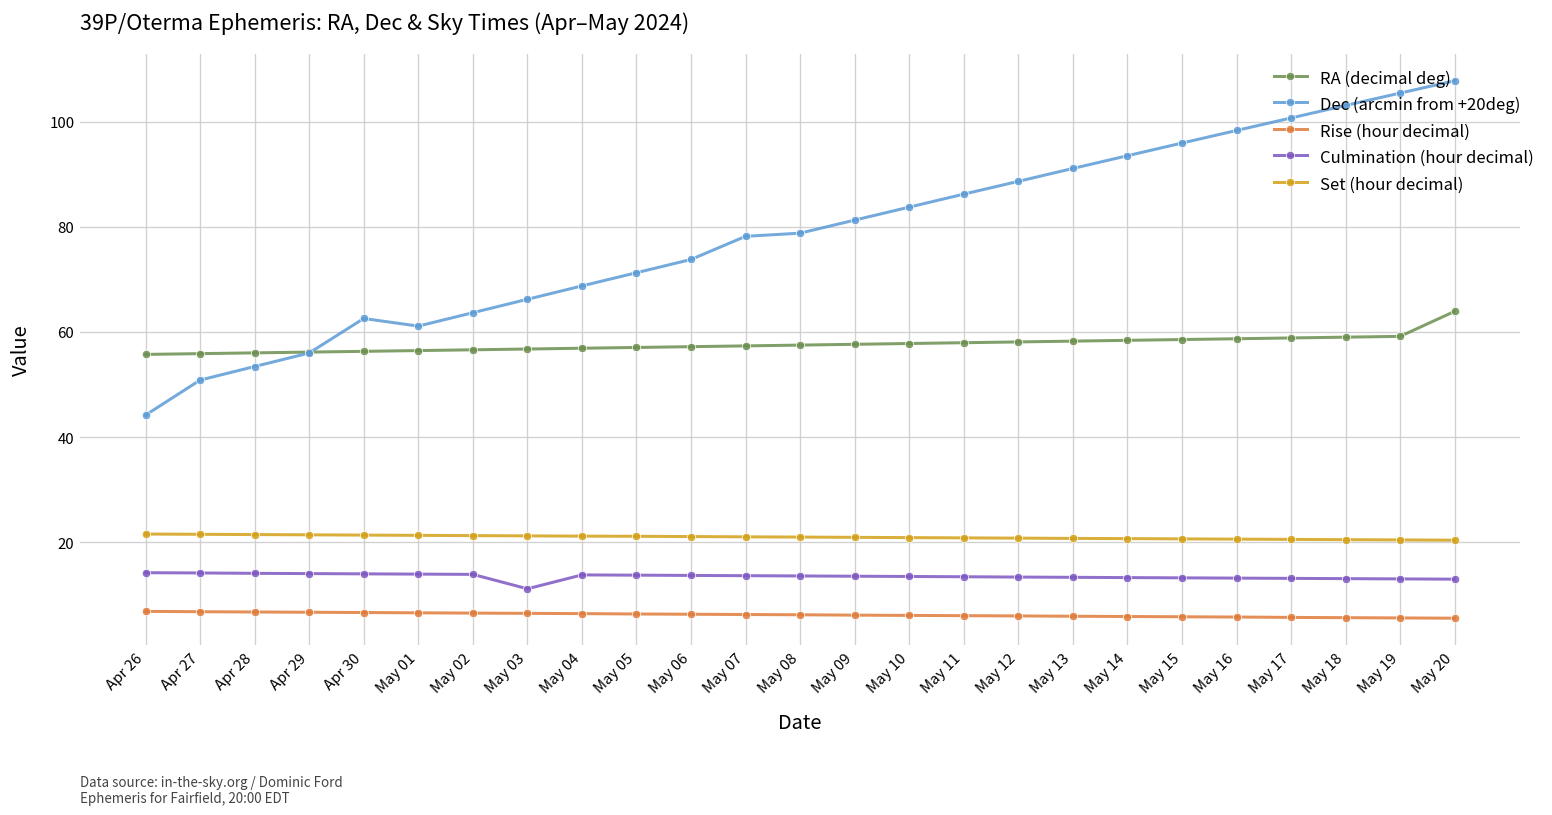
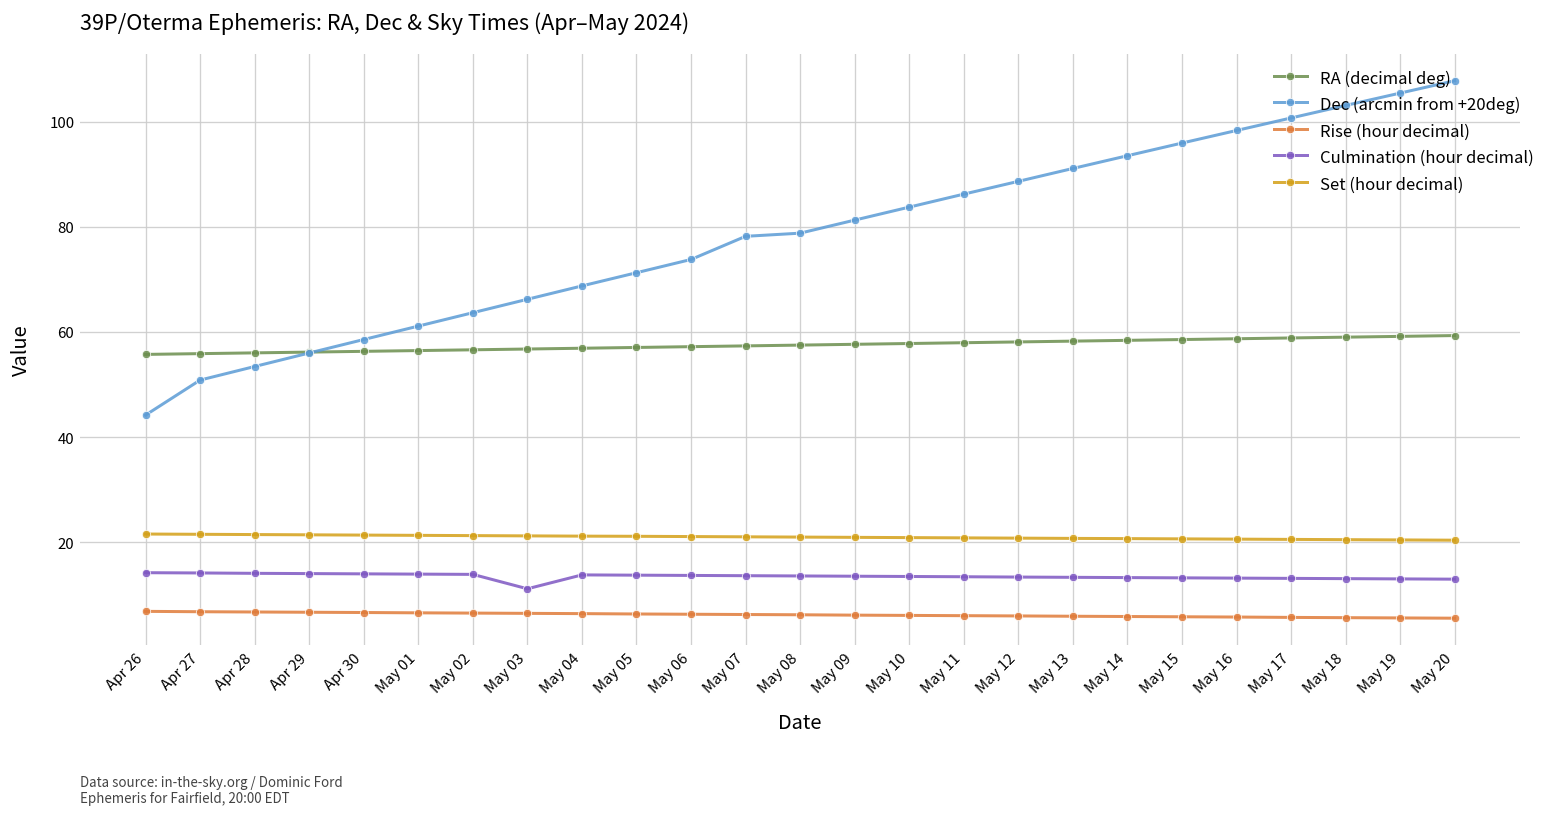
  {
    "RA (decimal deg)": {
      "Apr 26": 56,
      "Apr 27": 56,
      "Apr 28": 56,
      "Apr 30": 56,
      "May 01": 56,
      "May 02": 57,
      "May 03": 57,
      "May 04": 57,
      "May 05": 57,
      "May 06": 57,
      "May 07": 57,
      "May 08": 58,
      "May 09": 58,
      "May 10": 58,
      "May 11": 58,
      "May 12": 58,
      "May 13": 58,
      "May 14": 58,
      "May 15": 59,
      "May 16": 59,
      "May 17": 59,
      "May 18": 59,
      "May 19": 59,
-     "May 20": 64
+     "May 20": 59
    },
    "Dec (arcmin from +20deg)": {
      "Apr 26": 44,
      "Apr 27": 51,
      "Apr 28": 53,
-     "Apr 30": 63,
+     "Apr 30": 59,
      "May 01": 61,
      "May 02": 64,
      "May 03": 66,
      "May 04": 69,
      "May 05": 71,
      "May 06": 74,
      "May 07": 78,
      "May 08": 79,
      "May 09": 81,
      "May 10": 84,
      "May 11": 86,
      "May 12": 89,
      "May 13": 91,
      "May 14": 94,
      "May 15": 96,
      "May 16": 98,
      "May 17": 101,
      "May 18": 103,
      "May 19": 105,
      "May 20": 108
    },
    "Culmination (hour decimal)": {
      "Apr 26": 14,
      "Apr 27": 14,
      "Apr 28": 14,
      "Apr 29": 14,
      "Apr 30": 14,
      "May 01": 14,
      "May 02": 14,
      "May 03": 11,
      "May 04": 14,
      "May 05": 14,
      "May 06": 14,
      "May 07": 14,
      "May 08": 14,
      "May 09": 14,
      "May 10": 14,
      "May 11": 13,
      "May 12": 13,
      "May 13": 13,
      "May 14": 13,
      "May 15": 13,
      "May 16": 13,
      "May 17": 13,
      "May 18": 13,
      "May 19": 13,
      "May 20": 13
    }
  }
